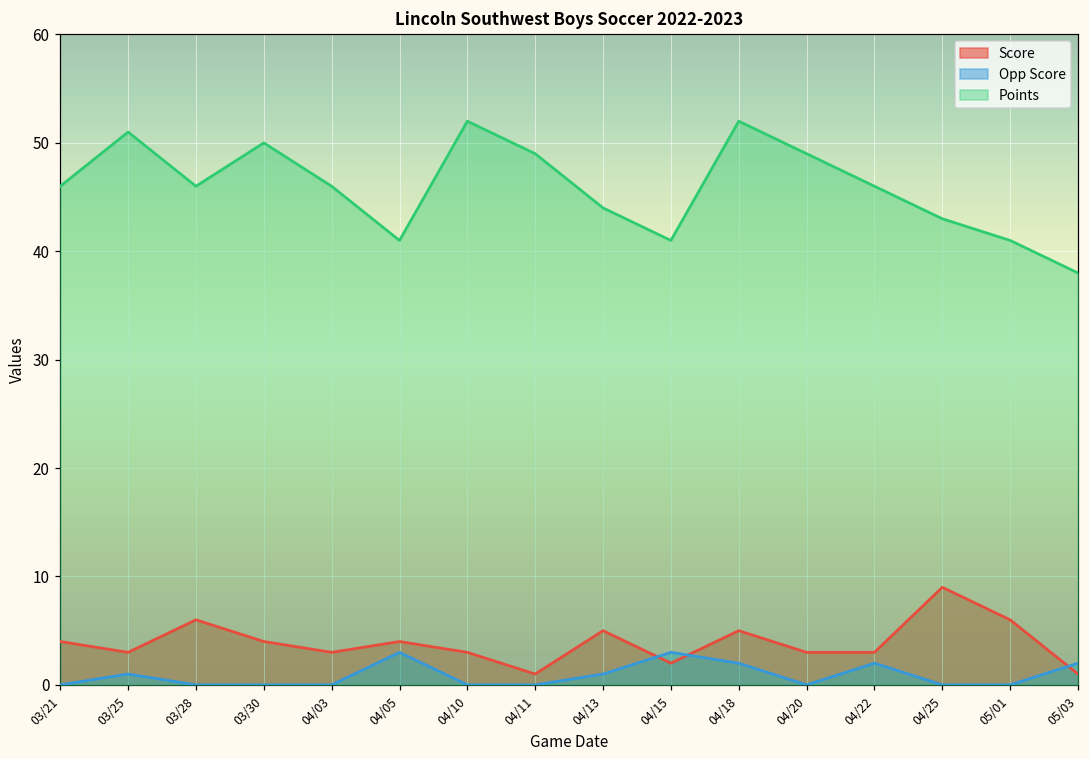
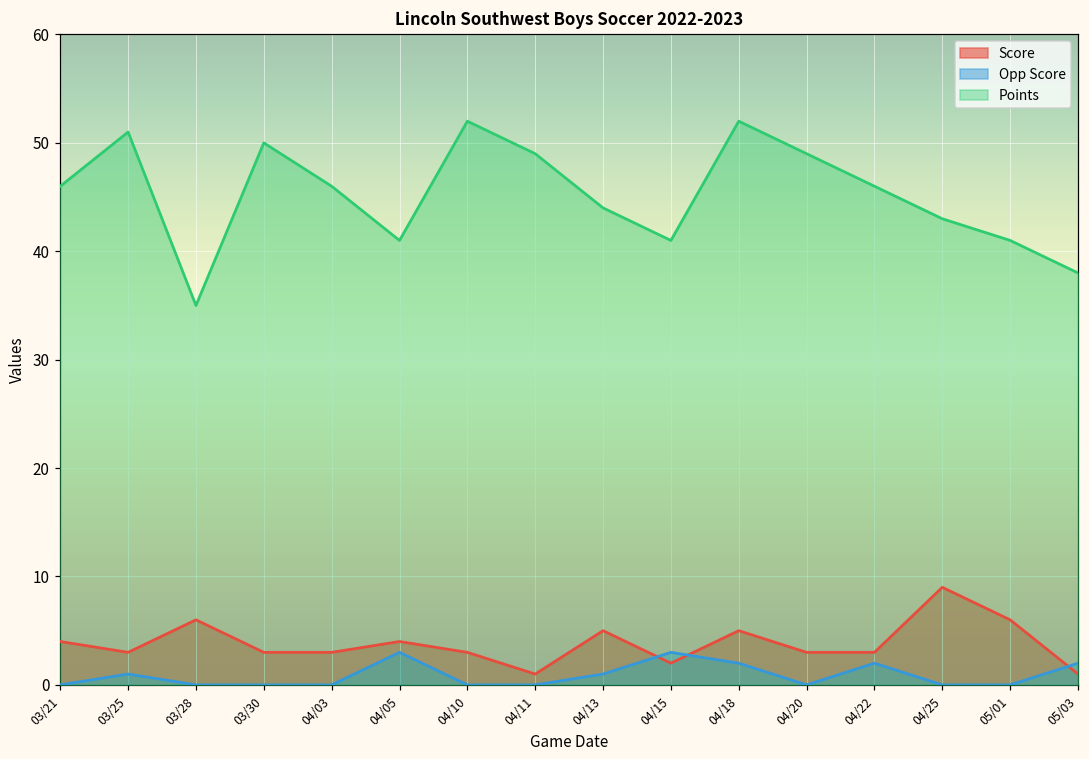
  {
    "Score": {
      "03/21": 4,
      "03/25": 3,
      "03/28": 6,
-     "03/30": 4,
+     "03/30": 3,
      "04/03": 3,
      "04/05": 4,
      "04/10": 3,
      "04/11": 1,
      "04/13": 5,
      "04/15": 2,
      "04/18": 5,
      "04/20": 3,
      "04/22": 3,
      "04/25": 9,
      "05/01": 6,
      "05/03": 1
    },
    "Opp Score": {
      "03/21": 0,
      "03/25": 1,
      "03/28": 0,
      "03/30": 0,
      "04/03": 0,
      "04/05": 3,
      "04/10": 0,
      "04/11": 0,
      "04/13": 1,
      "04/15": 3,
      "04/18": 2,
      "04/20": 0,
      "04/22": 2,
      "04/25": 0,
      "05/01": 0,
      "05/03": 2
    },
    "Points": {
      "03/21": 46,
      "03/25": 51,
-     "03/28": 46,
+     "03/28": 35,
      "03/30": 50,
      "04/03": 46,
      "04/05": 41,
      "04/10": 52,
      "04/11": 49,
      "04/13": 44,
      "04/15": 41,
      "04/18": 52,
      "04/20": 49,
      "04/22": 46,
      "04/25": 43,
      "05/01": 41,
      "05/03": 38
    }
  }
